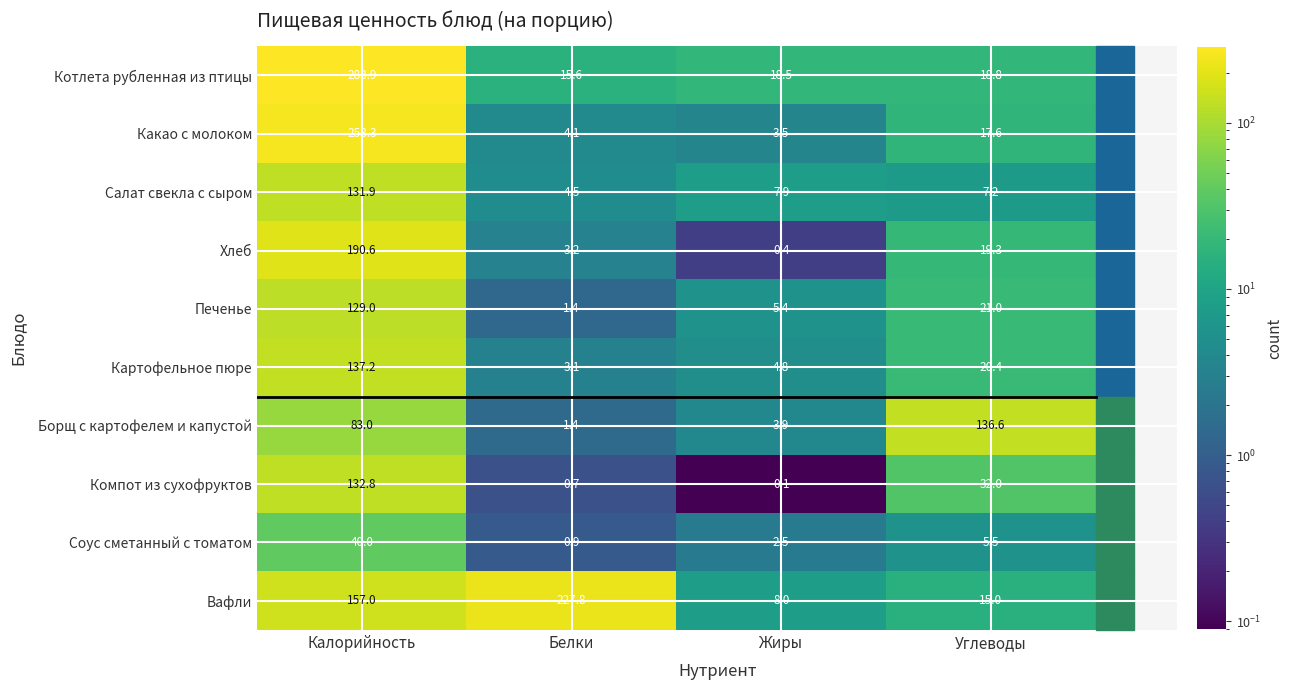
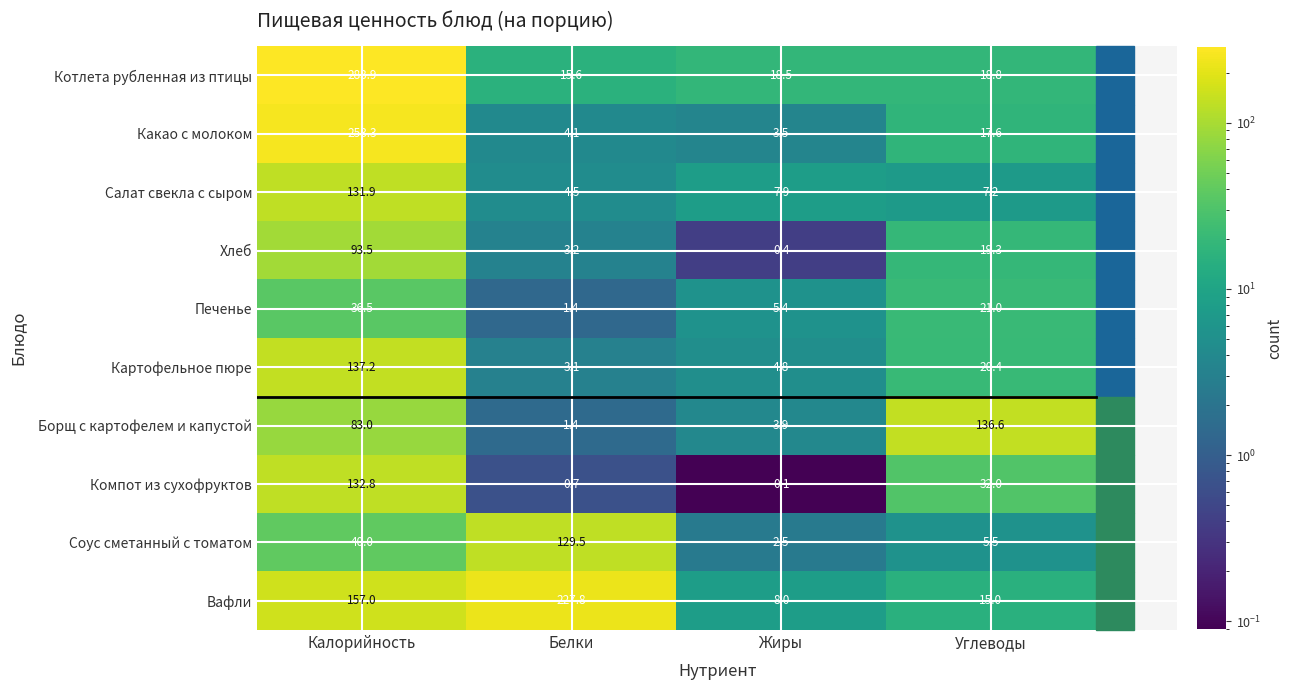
  {
    "Котлета рубленная из птицы": {
      "Калорийность": 283.9,
      "Белки": 15.6,
      "Жиры": 18.5,
      "Углеводы": 18.8
    },
    "Какао с молоком": {
      "Калорийность": 253.3,
      "Белки": 4.1,
      "Жиры": 3.5,
      "Углеводы": 17.6
    },
    "Салат свекла с сыром": {
      "Калорийность": 131.9,
      "Белки": 4.5,
      "Жиры": 7.9,
      "Углеводы": 7.2
    },
    "Хлеб": {
-     "Калорийность": 190.6,
+     "Калорийность": 93.5,
      "Белки": 3.2,
      "Жиры": 0.4,
      "Углеводы": 19.3
    },
    "Печенье": {
-     "Калорийность": 129.0,
+     "Калорийность": 36.5,
      "Белки": 1.4,
      "Жиры": 5.4,
      "Углеводы": 21.0
    },
    "Картофельное пюре": {
      "Калорийность": 137.2,
      "Белки": 3.1,
      "Жиры": 4.8,
      "Углеводы": 20.4
    },
    "Борщ с картофелем и капустой": {
      "Калорийность": 83.0,
      "Белки": 1.4,
      "Жиры": 3.9,
      "Углеводы": 136.6
    },
    "Компот из сухофруктов": {
      "Калорийность": 132.8,
      "Белки": 0.7,
      "Жиры": 0.1,
      "Углеводы": 32.0
    },
    "Соус сметанный с томатом": {
      "Калорийность": 40.0,
-     "Белки": 0.9,
+     "Белки": 129.5,
      "Жиры": 2.5,
      "Углеводы": 5.5
    },
    "Вафли": {
      "Калорийность": 157.0,
      "Белки": 227.8,
      "Жиры": 8.0,
      "Углеводы": 15.0
    }
  }
